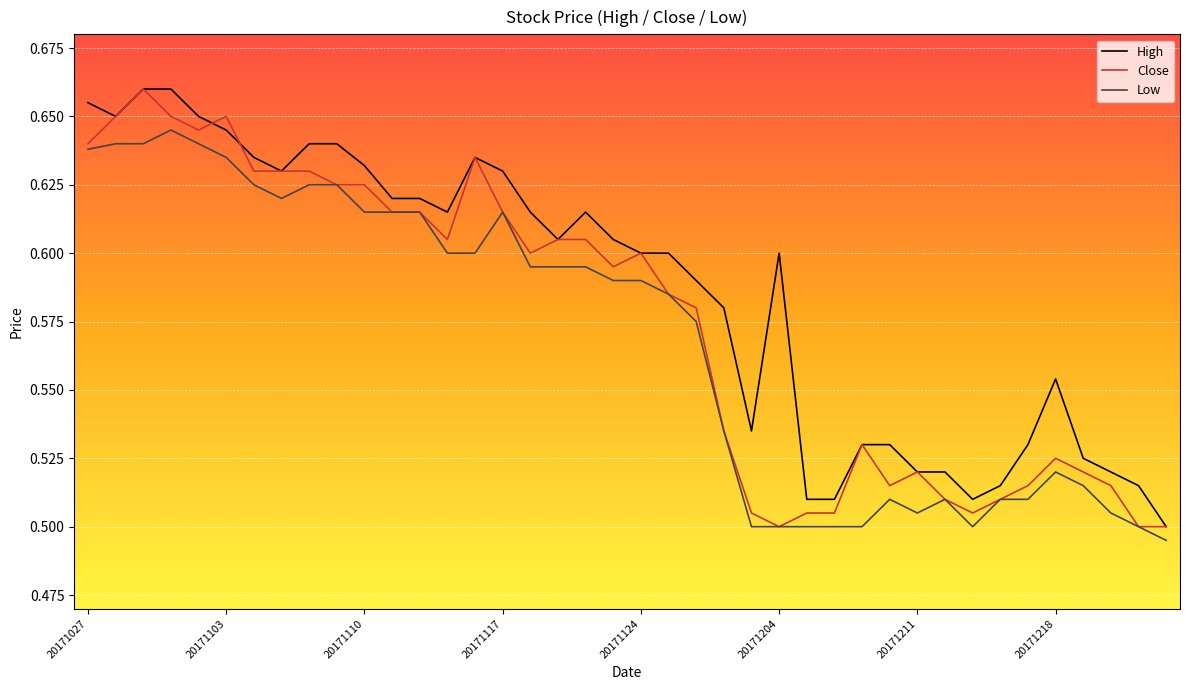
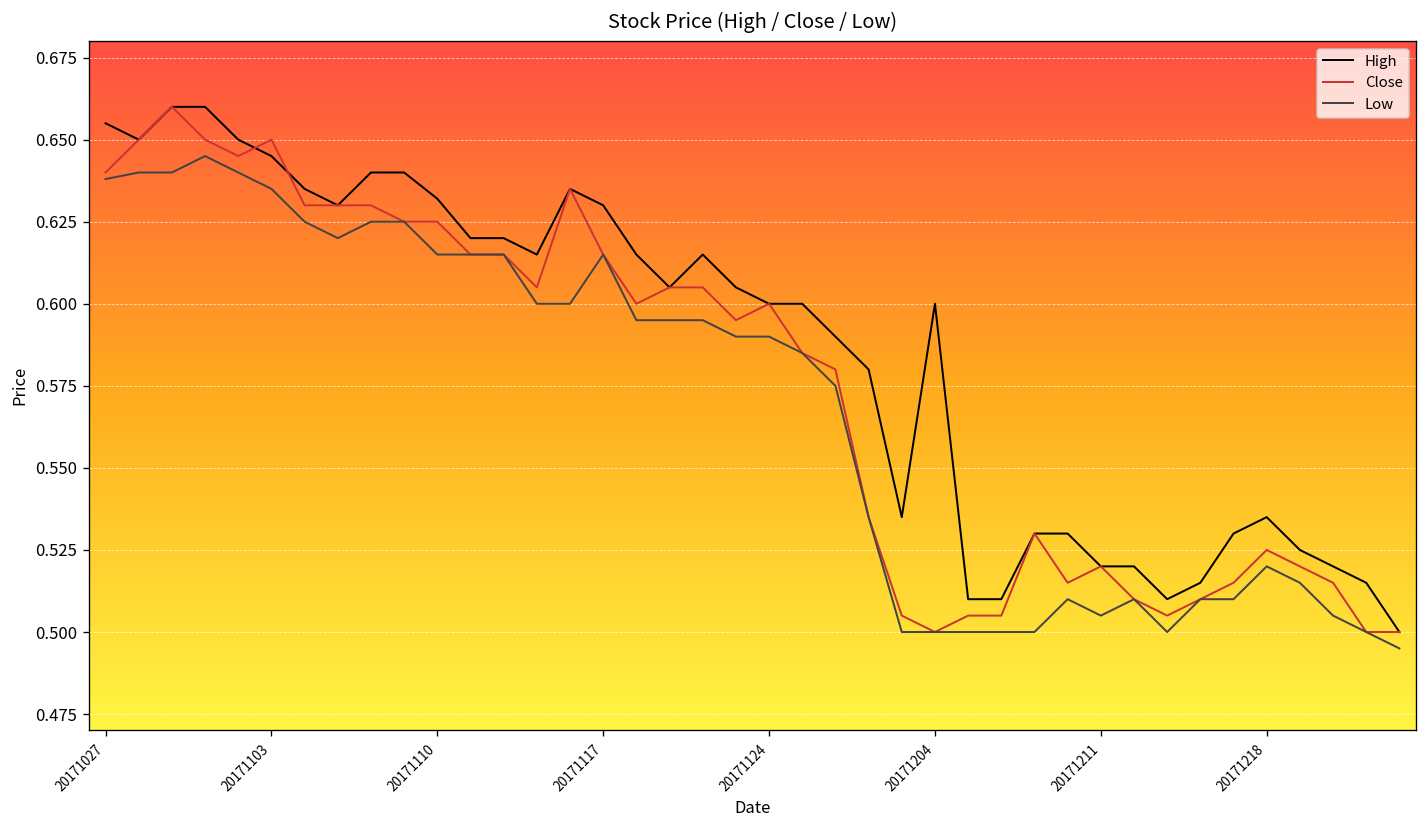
  {
    "High": {
      "20171027": 0.655,
      "20171103": 0.645,
      "20171110": 0.632,
      "20171117": 0.630,
      "20171204": 0.600,
-     "20171218": 0.554
+     "20171218": 0.535
    },
    "Close": {
      "20171027": 0.640,
      "20171103": 0.650,
      "20171110": 0.625,
      "20171218": 0.525
    },
    "Low": {
      "20171027": 0.638,
      "20171103": 0.635,
      "20171110": 0.615,
      "20171124": 0.590,
      "20171211": 0.505,
      "20171218": 0.520
    }
  }
